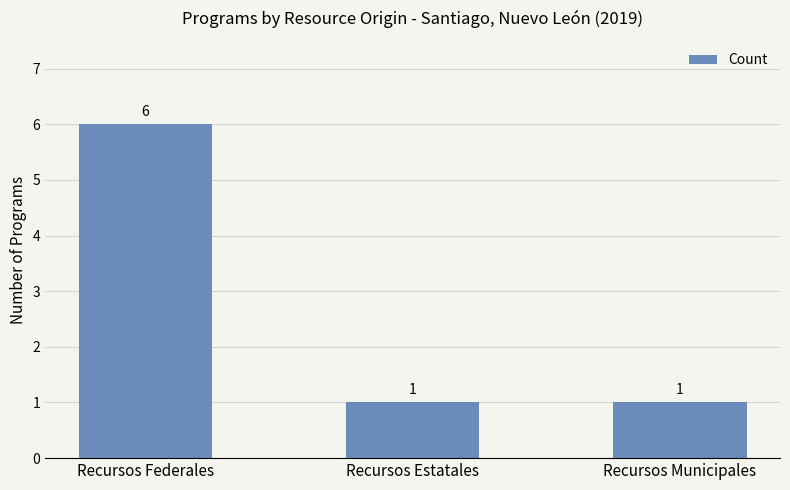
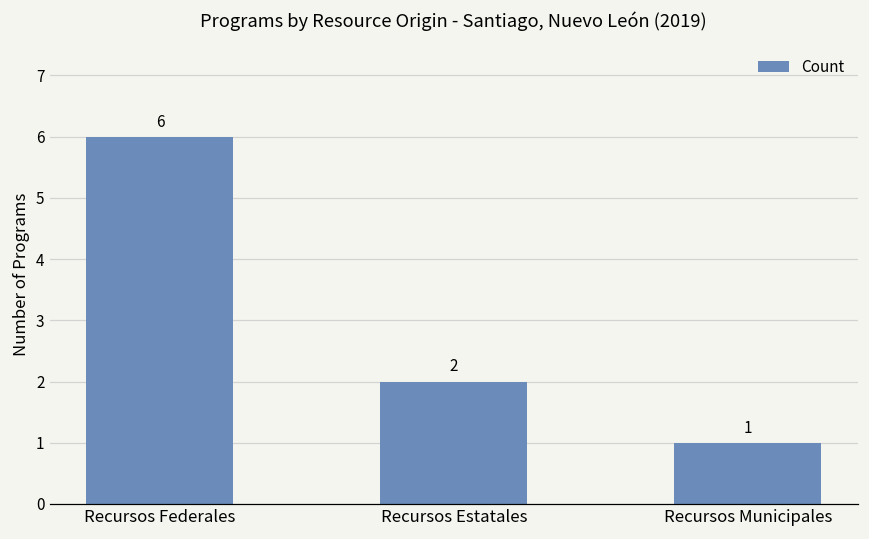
  {
    "Recursos Federales": 6,
-   "Recursos Estatales": 1,
+   "Recursos Estatales": 2,
    "Recursos Municipales": 1
  }
